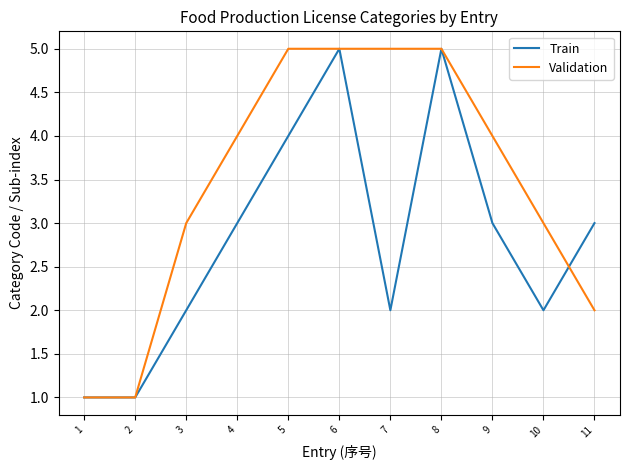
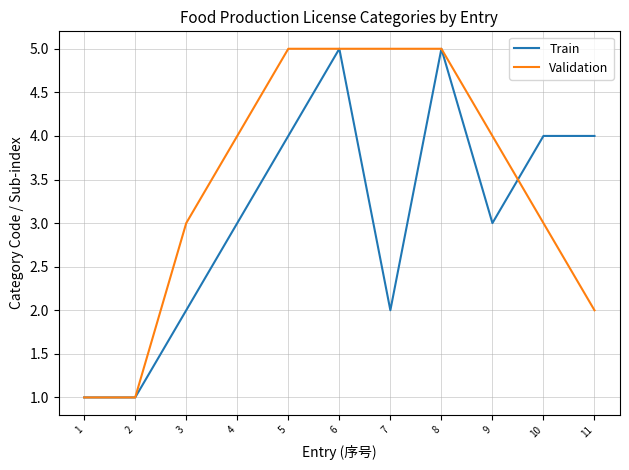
  {
    "Train": {
      "3": 2,
      "4": 3,
      "5": 4,
      "7": 2,
      "9": 3,
-     "10": 2,
-     "11": 3
+     "10": 4,
+     "11": 4
    },
    "Validation": {
      "3": 3,
      "4": 4,
      "5": 5,
      "7": 5,
      "9": 4,
      "10": 3,
      "11": 2
    }
  }
